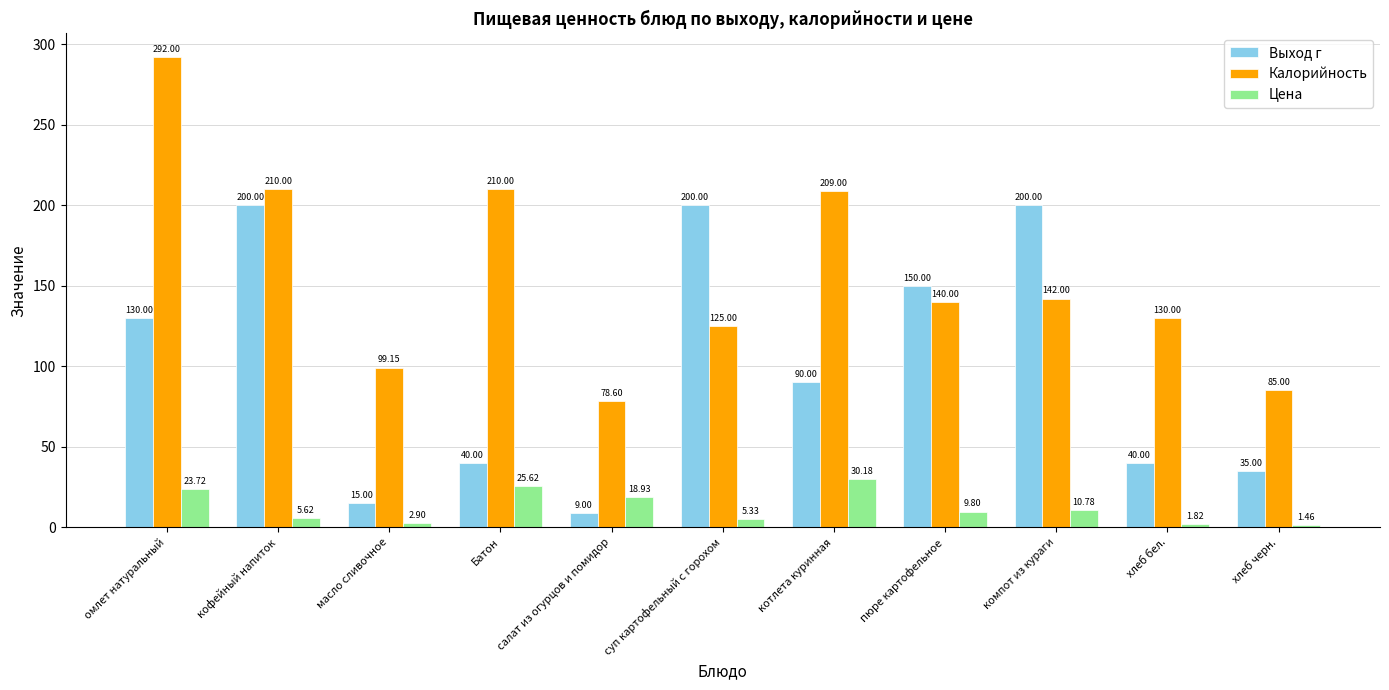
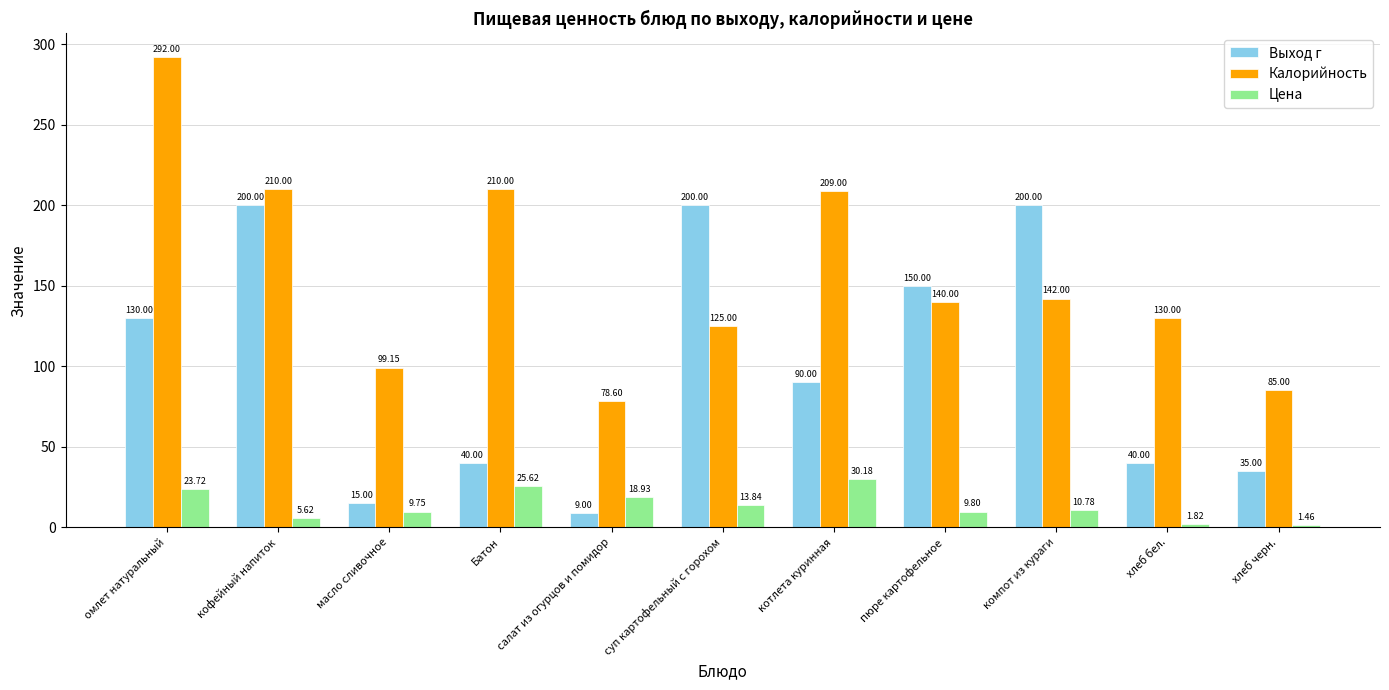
  {
    "Выход г": {
      "омлет натуральный": 130.00,
      "кофейный напиток": 200.00,
      "масло сливочное": 15.00,
      "Батон": 40.00,
      "салат из огурцов и помидор": 9.00,
      "суп картофельный с горохом": 200.00,
      "котлета куринная": 90.00,
      "пюре картофельное": 150.00,
      "компот из кураги": 200.00,
      "хлеб бел.": 40.00,
      "хлеб черн.": 35.00
    },
    "Калорийность": {
      "омлет натуральный": 292.00,
      "кофейный напиток": 210.00,
      "масло сливочное": 99.15,
      "Батон": 210.00,
      "салат из огурцов и помидор": 78.60,
      "суп картофельный с горохом": 125.00,
      "котлета куринная": 209.00,
      "пюре картофельное": 140.00,
      "компот из кураги": 142.00,
      "хлеб бел.": 130.00,
      "хлеб черн.": 85.00
    },
    "Цена": {
      "омлет натуральный": 23.72,
      "кофейный напиток": 5.62,
-     "масло сливочное": 2.90,
+     "масло сливочное": 9.75,
      "Батон": 25.62,
      "салат из огурцов и помидор": 18.93,
-     "суп картофельный с горохом": 5.33,
+     "суп картофельный с горохом": 13.84,
      "котлета куринная": 30.18,
      "пюре картофельное": 9.80,
      "компот из кураги": 10.78,
      "хлеб бел.": 1.82,
      "хлеб черн.": 1.46
    }
  }
